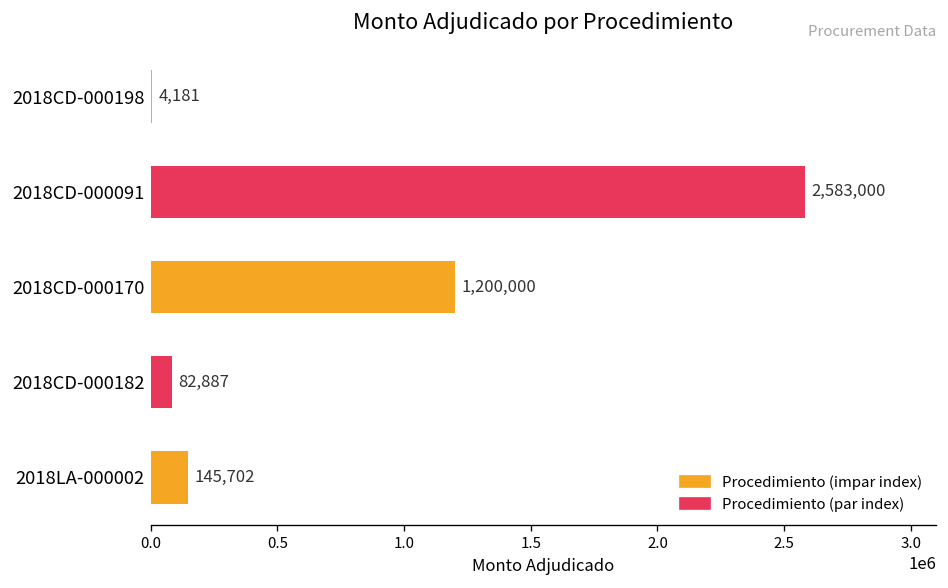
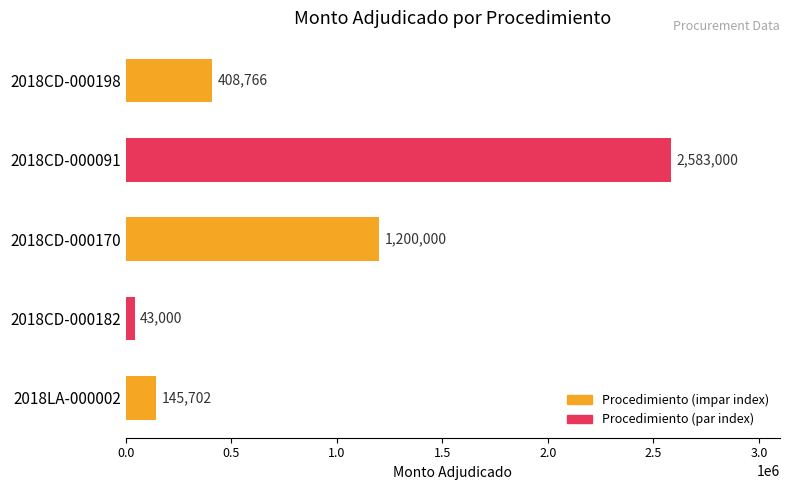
  {
-   "2018CD-000198": "4,181",
+   "2018CD-000198": "408,766",
    "2018CD-000091": "2,583,000",
    "2018CD-000170": "1,200,000",
-   "2018CD-000182": "82,887",
+   "2018CD-000182": "43,000",
    "2018LA-000002": "145,702"
  }
